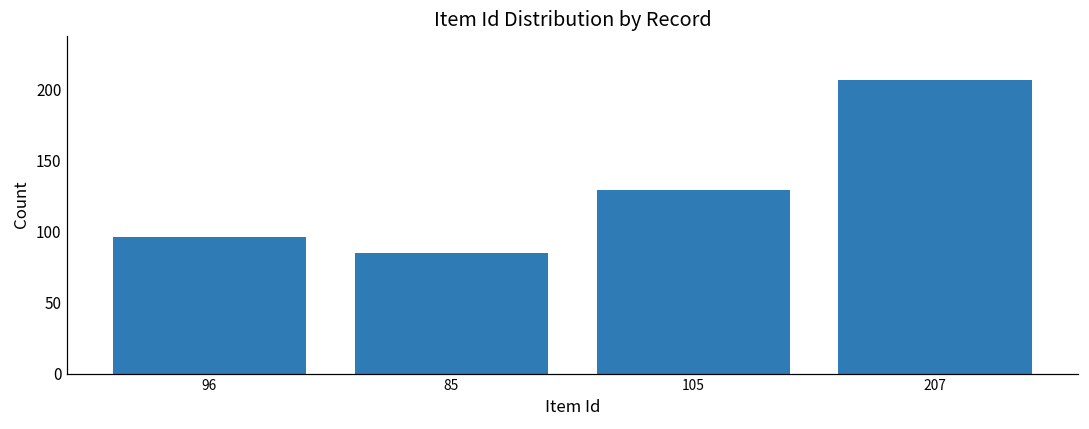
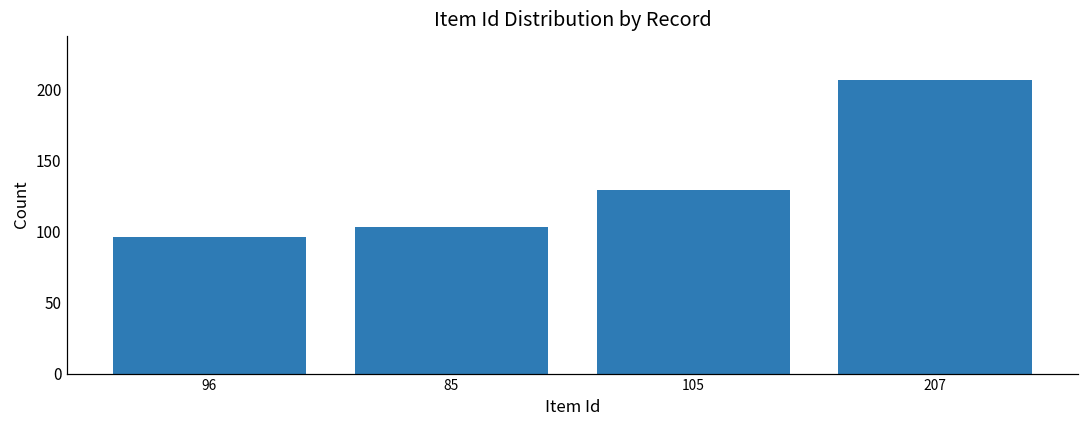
  {
    "96": 96,
-   "85": 85,
+   "85": 103,
    "105": 129,
    "207": 207
  }
